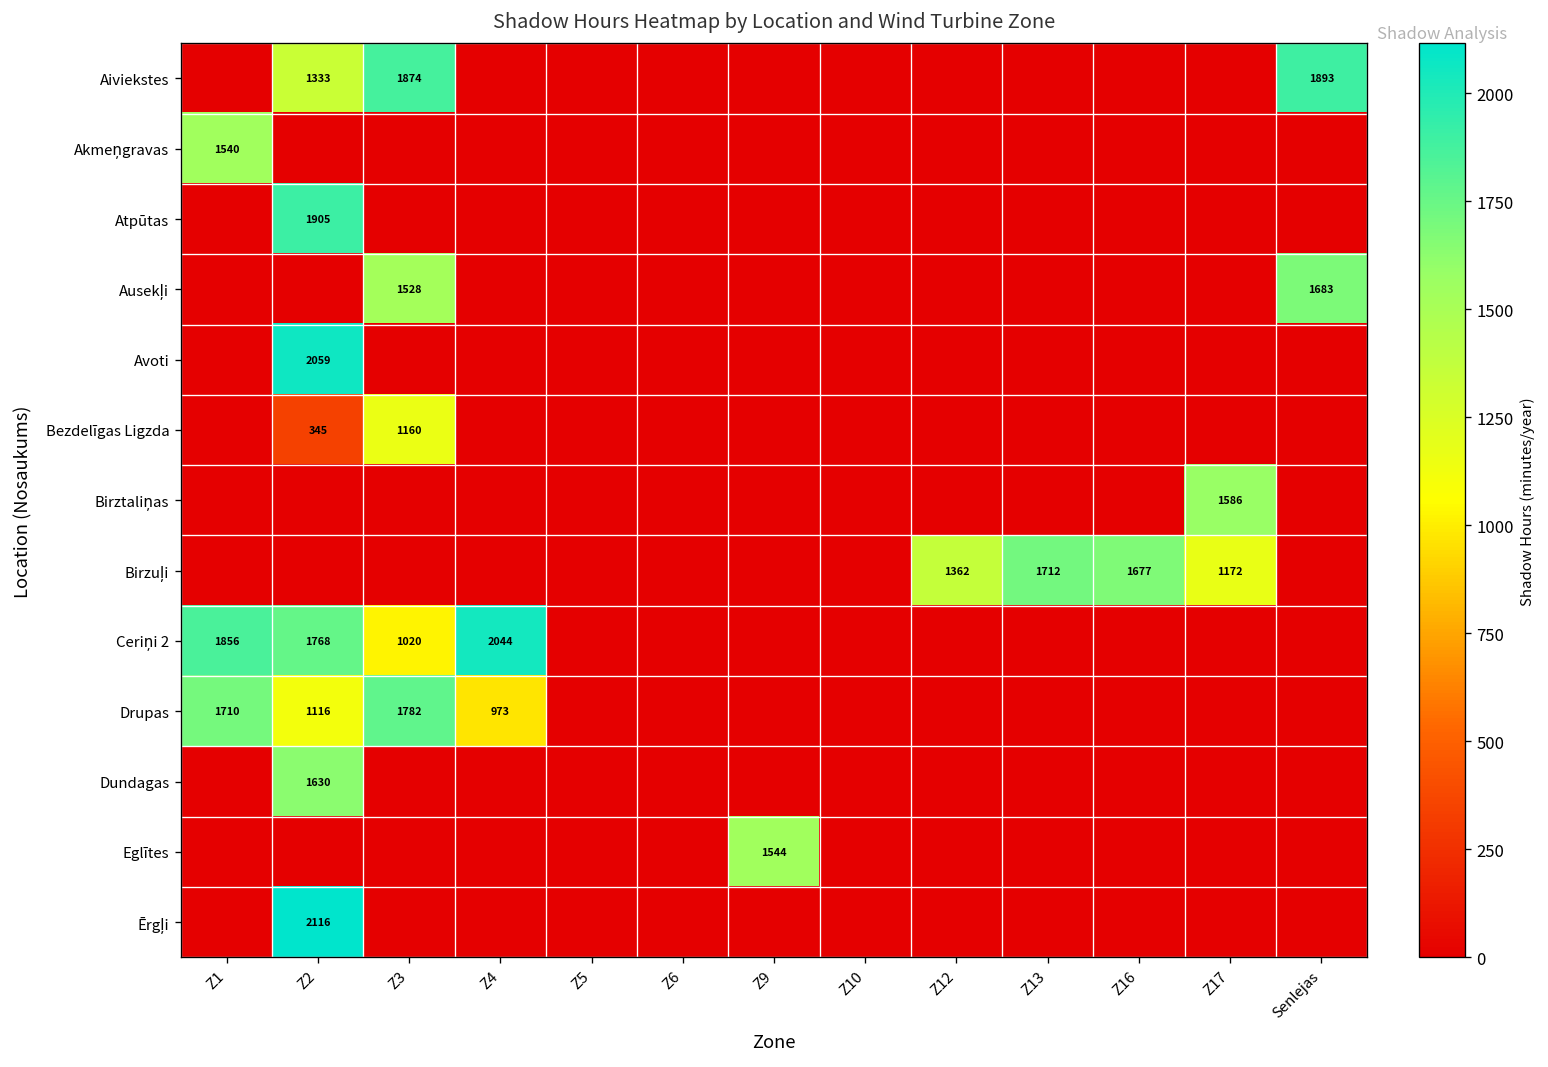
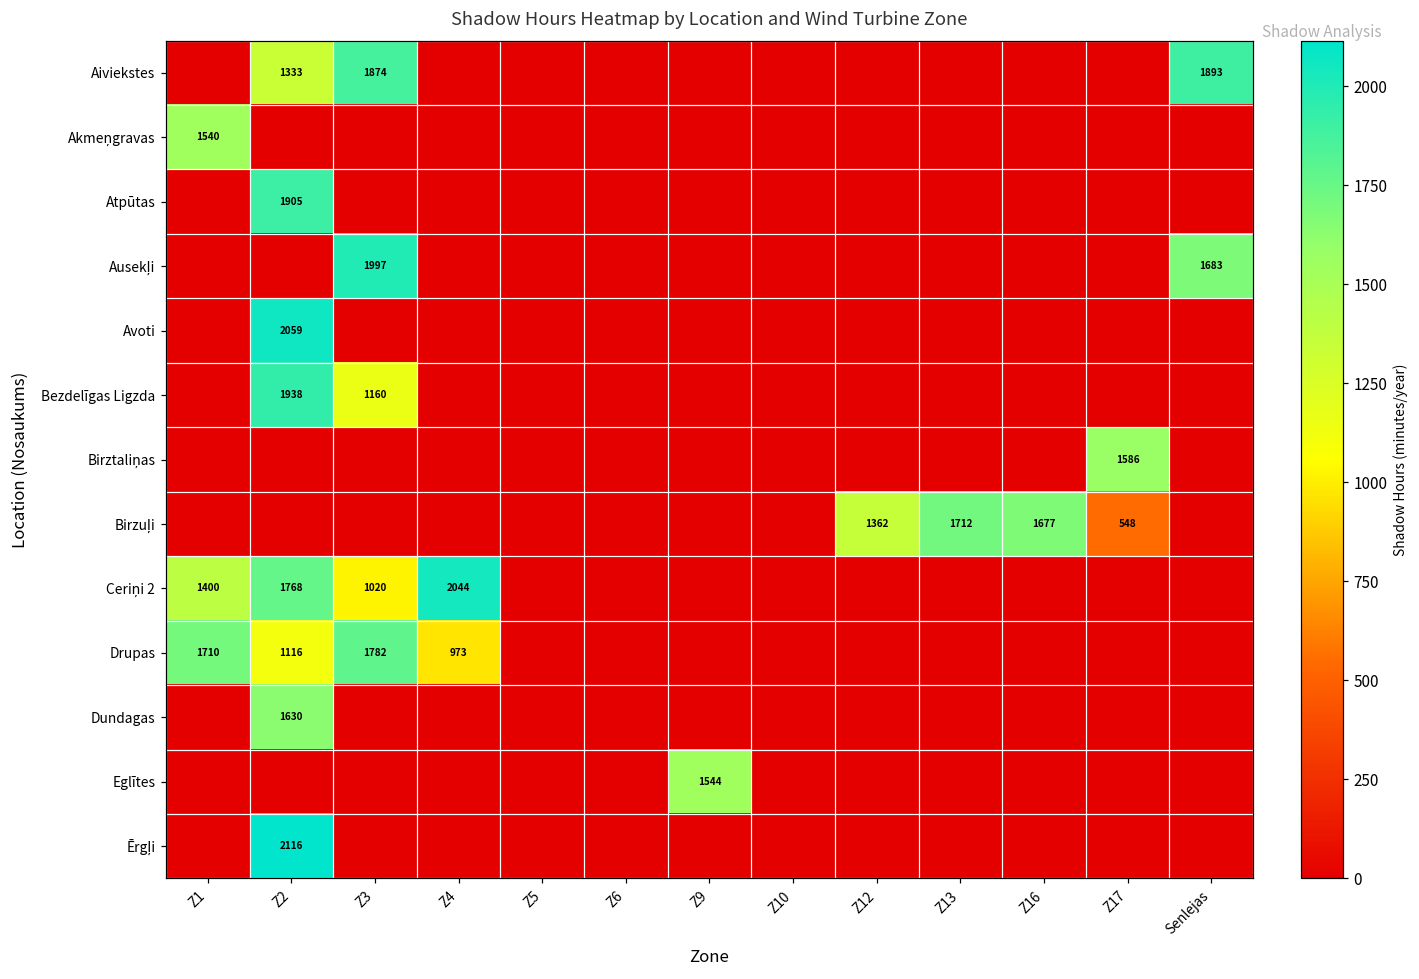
  {
    "Aiviekstes": {
      "Z2": 1333,
      "Z3": 1874,
      "Senlejas": 1893
    },
    "Akmeņgravas": {
      "Z1": 1540
    },
    "Atpūtas": {
      "Z2": 1905
    },
    "Ausekļi": {
-     "Z3": 1528,
+     "Z3": 1997,
      "Senlejas": 1683
    },
    "Avoti": {
      "Z2": 2059
    },
    "Bezdelīgas Ligzda": {
-     "Z2": 345,
+     "Z2": 1938,
      "Z3": 1160
    },
    "Birztaliņas": {
      "Z17": 1586
    },
    "Birzuļi": {
      "Z12": 1362,
      "Z13": 1712,
      "Z16": 1677,
-     "Z17": 1172
+     "Z17": 548
    },
    "Ceriņi 2": {
-     "Z1": 1856,
+     "Z1": 1400,
      "Z2": 1768,
      "Z3": 1020,
      "Z4": 2044
    },
    "Drupas": {
      "Z1": 1710,
      "Z2": 1116,
      "Z3": 1782,
      "Z4": 973
    },
    "Dundagas": {
      "Z2": 1630
    },
    "Eglītes": {
      "Z9": 1544
    },
    "Ērgļi": {
      "Z2": 2116
    }
  }
